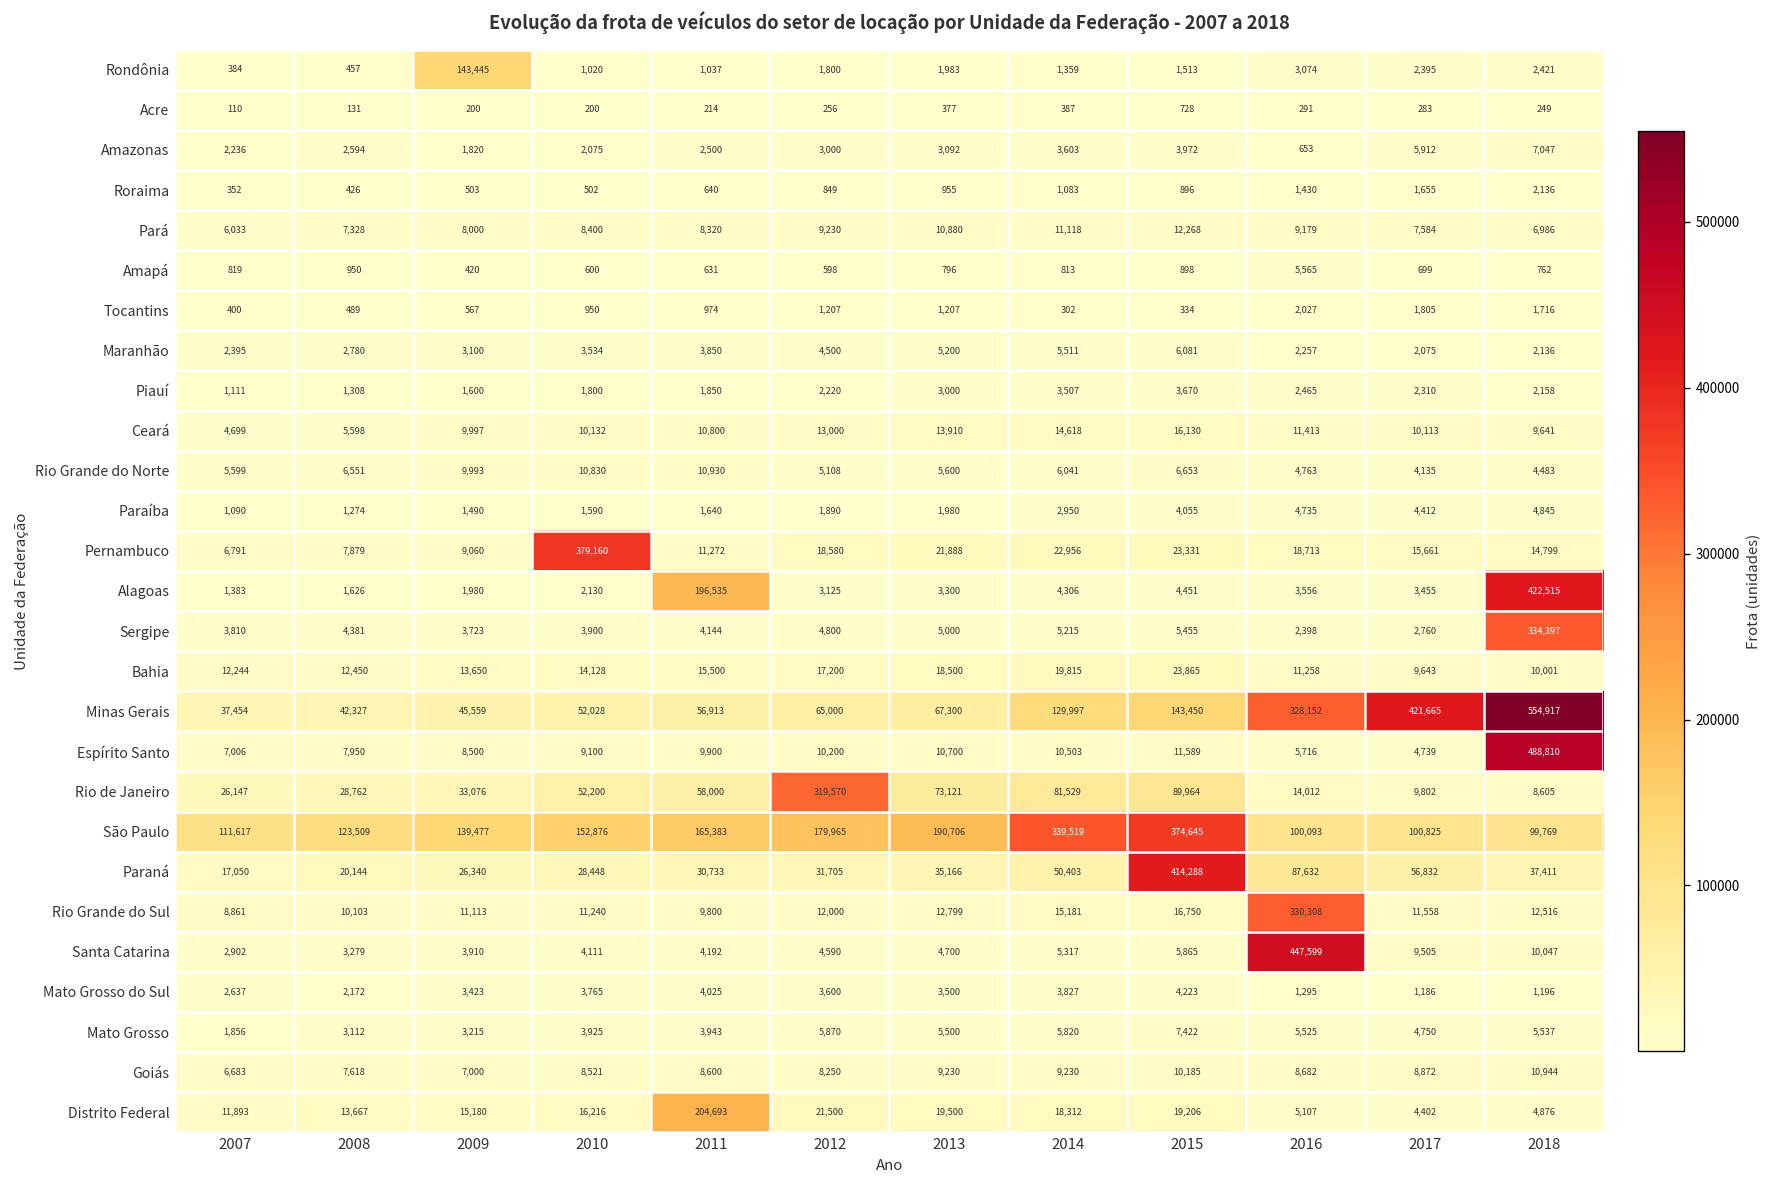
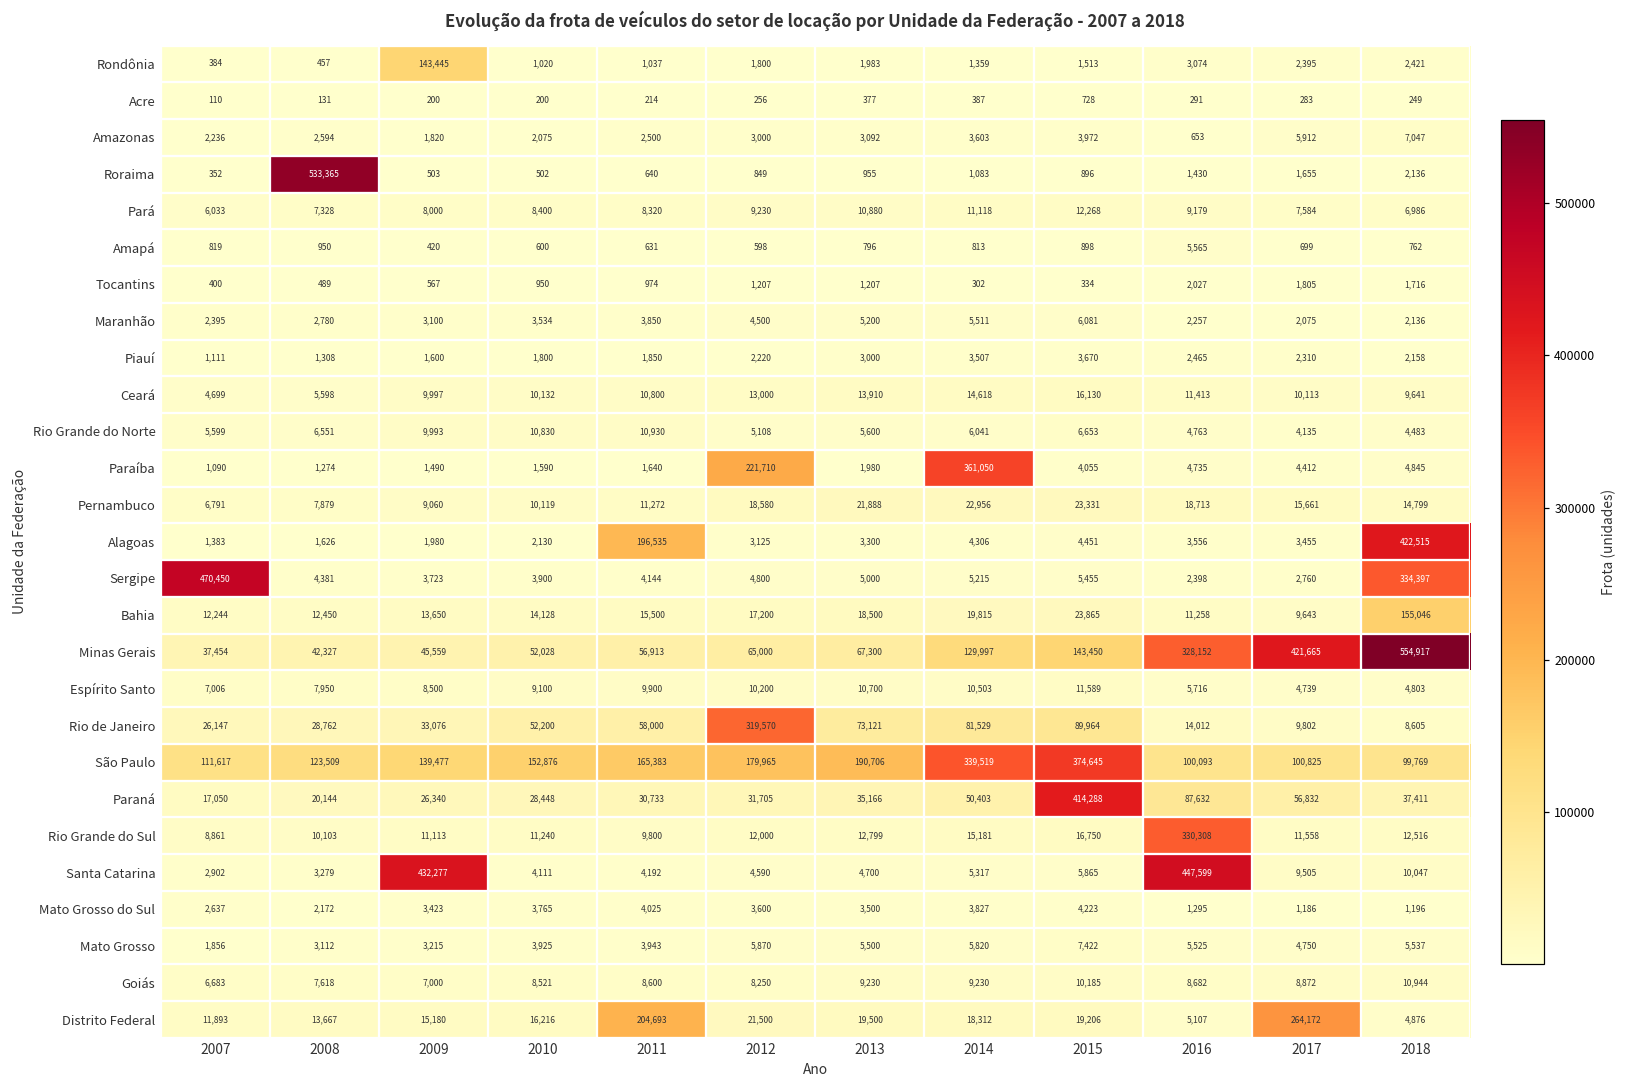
  {
    "Roraima": {
      "2007": "352",
-     "2008": "426",
+     "2008": "533,365",
      "2009": "503",
      "2010": "502",
      "2011": "640",
      "2012": "849",
      "2013": "955",
      "2014": "1,083",
      "2015": "896",
      "2016": "1,430",
      "2017": "1,655",
      "2018": "2,136"
    },
    "Paraíba": {
      "2007": "1,090",
      "2008": "1,274",
      "2009": "1,490",
      "2010": "1,590",
      "2011": "1,640",
-     "2012": "1,890",
+     "2012": "221,710",
      "2013": "1,980",
-     "2014": "2,950",
+     "2014": "361,050",
      "2015": "4,055",
      "2016": "4,735",
      "2017": "4,412",
      "2018": "4,845"
    },
    "Pernambuco": {
      "2007": "6,791",
      "2008": "7,879",
      "2009": "9,060",
-     "2010": "379,160",
+     "2010": "10,119",
      "2011": "11,272",
      "2012": "18,580",
      "2013": "21,888",
      "2014": "22,956",
      "2015": "23,331",
      "2016": "18,713",
      "2017": "15,661",
      "2018": "14,799"
    },
    "Sergipe": {
-     "2007": "3,810",
+     "2007": "470,450",
      "2008": "4,381",
      "2009": "3,723",
      "2010": "3,900",
      "2011": "4,144",
      "2012": "4,800",
      "2013": "5,000",
      "2014": "5,215",
      "2015": "5,455",
      "2016": "2,398",
      "2017": "2,760",
      "2018": "334,397"
    },
    "Bahia": {
      "2007": "12,244",
      "2008": "12,450",
      "2009": "13,650",
      "2010": "14,128",
      "2011": "15,500",
      "2012": "17,200",
      "2013": "18,500",
      "2014": "19,815",
      "2015": "23,865",
      "2016": "11,258",
      "2017": "9,643",
-     "2018": "10,001"
+     "2018": "155,046"
    },
    "Espírito Santo": {
      "2007": "7,006",
      "2008": "7,950",
      "2009": "8,500",
      "2010": "9,100",
      "2011": "9,900",
      "2012": "10,200",
      "2013": "10,700",
      "2014": "10,503",
      "2015": "11,589",
      "2016": "5,716",
      "2017": "4,739",
-     "2018": "488,810"
+     "2018": "4,803"
    },
    "Santa Catarina": {
      "2007": "2,902",
      "2008": "3,279",
-     "2009": "3,910",
+     "2009": "432,277",
      "2010": "4,111",
      "2011": "4,192",
      "2012": "4,590",
      "2013": "4,700",
      "2014": "5,317",
      "2015": "5,865",
      "2016": "447,599",
      "2017": "9,505",
      "2018": "10,047"
    },
    "Distrito Federal": {
      "2007": "11,893",
      "2008": "13,667",
      "2009": "15,180",
      "2010": "16,216",
      "2011": "204,693",
      "2012": "21,500",
      "2013": "19,500",
      "2014": "18,312",
      "2015": "19,206",
      "2016": "5,107",
-     "2017": "4,402",
+     "2017": "264,172",
      "2018": "4,876"
    }
  }
